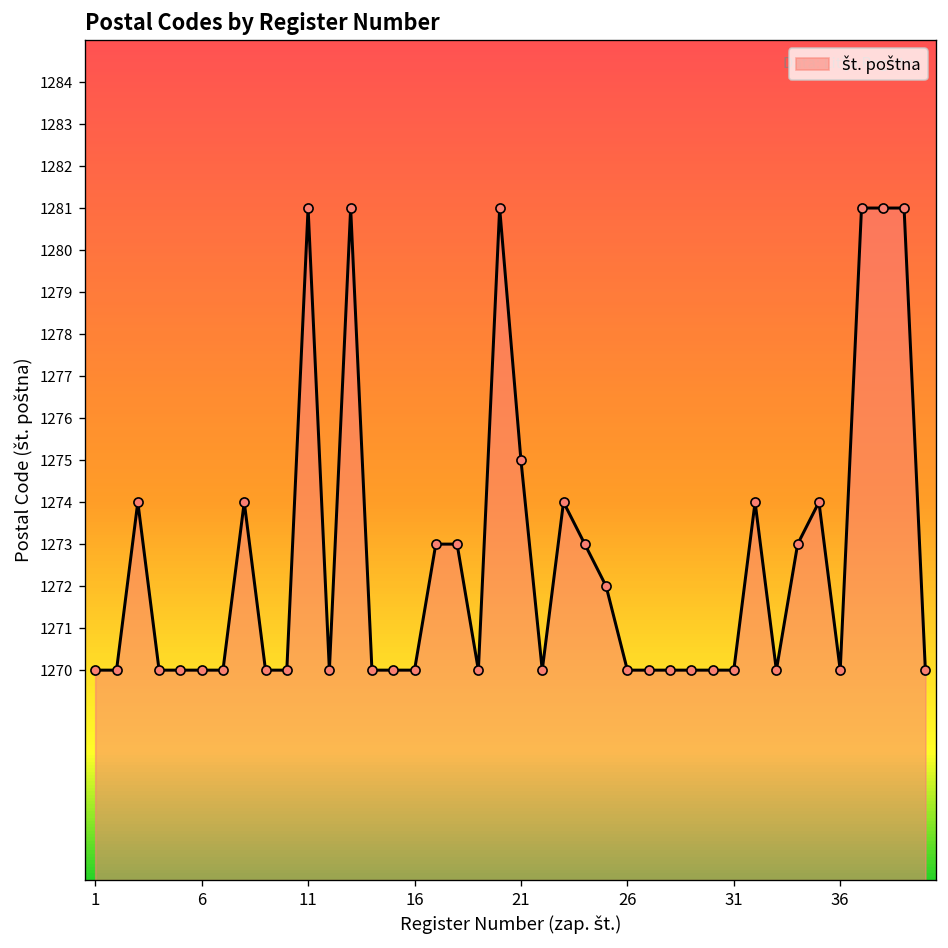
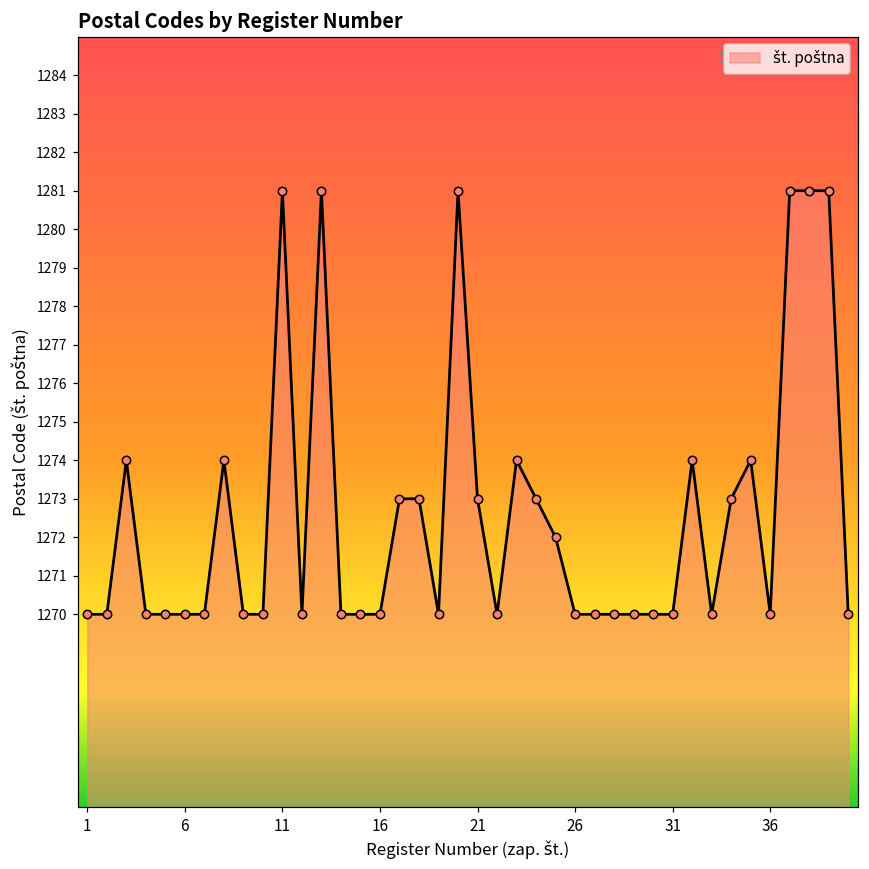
  {
    "1": 1270,
    "6": 1270,
    "11": 1281,
    "16": 1270,
-   "21": 1275,
+   "21": 1273,
    "26": 1270,
    "31": 1270,
    "36": 1270
  }
